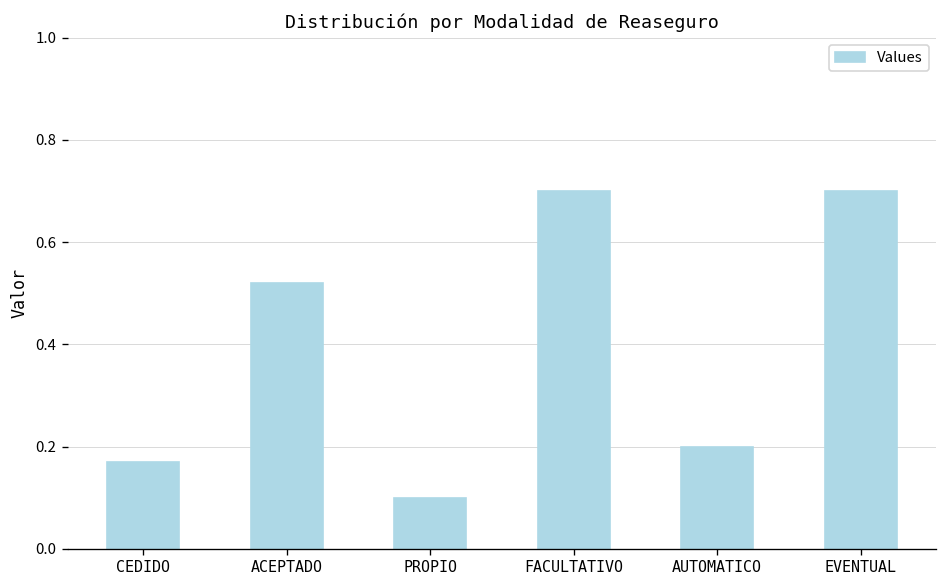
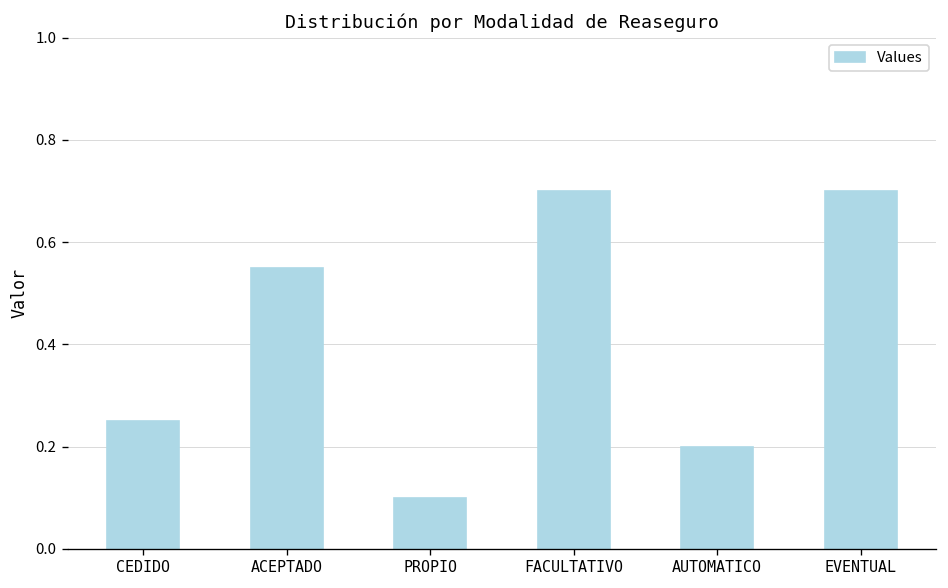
  {
-   "CEDIDO": 0.17,
-   "ACEPTADO": 0.52,
+   "CEDIDO": 0.25,
+   "ACEPTADO": 0.55,
    "PROPIO": 0.10,
    "FACULTATIVO": 0.70,
    "AUTOMATICO": 0.20,
    "EVENTUAL": 0.70
  }
